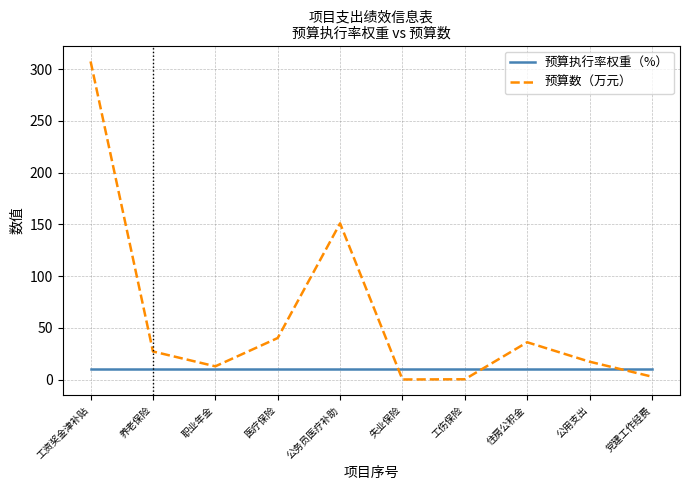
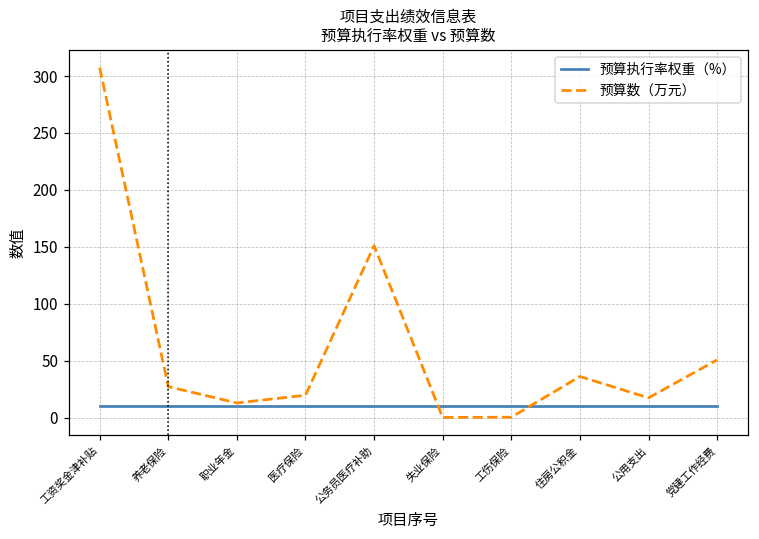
  {
    "预算执行率权重（%）": {
      "工资奖金津补贴": 10,
      "养老保险": 10,
      "职业年金": 10,
      "医疗保险": 10,
      "公务员医疗补助": 10,
      "失业保险": 10,
      "工伤保险": 10,
      "住房公积金": 10,
      "公用支出": 10,
      "党建工作经费": 10
    },
    "预算数（万元）": {
      "工资奖金津补贴": 307,
      "养老保险": 27,
      "职业年金": 13,
-     "医疗保险": 40,
+     "医疗保险": 20,
      "公务员医疗补助": 151,
      "失业保险": 0,
      "工伤保险": 0,
      "住房公积金": 36,
      "公用支出": 17,
-     "党建工作经费": 3
+     "党建工作经费": 51
    }
  }
